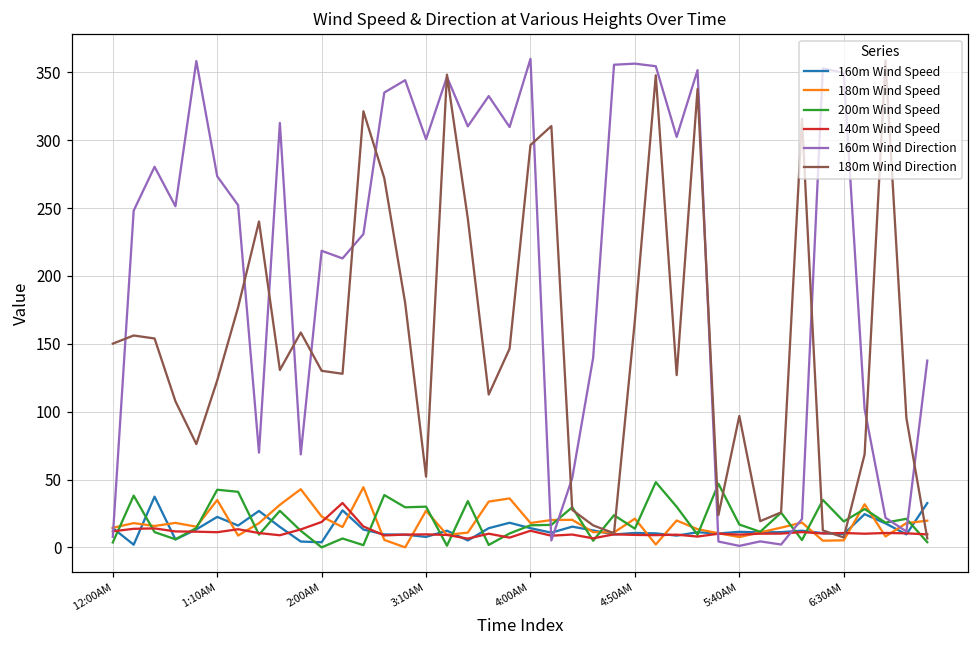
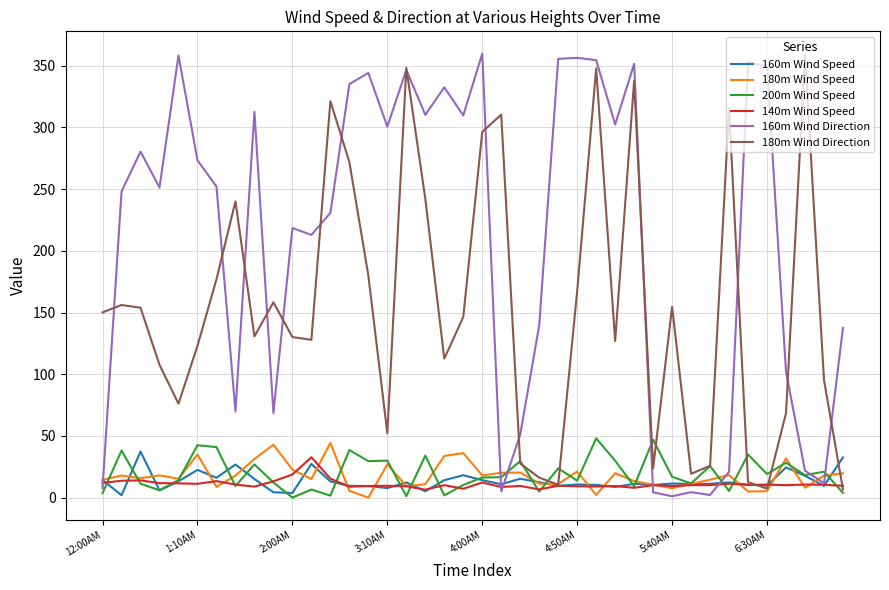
  {
    "160m Wind Speed": {
      "1:10AM": 22,
      "2:00AM": 4
    },
    "180m Wind Speed": {
      "1:10AM": 35,
      "2:00AM": 23,
      "3:10AM": 27,
      "4:50AM": 21,
      "6:30AM": 5
    },
    "200m Wind Speed": {
      "12:00AM": 4,
      "1:10AM": 42,
      "2:00AM": 0,
      "3:10AM": 30,
      "4:50AM": 14,
      "5:40AM": 17,
      "6:30AM": 19
    },
    "140m Wind Speed": {
      "12:00AM": 12,
      "1:10AM": 11,
      "2:00AM": 19
    },
    "160m Wind Direction": {
      "12:00AM": 8,
      "1:10AM": 273,
      "2:00AM": 219,
      "3:10AM": 301,
      "4:00AM": 360,
      "4:50AM": 356,
      "5:40AM": 1
    },
    "180m Wind Direction": {
      "12:00AM": 150,
      "1:10AM": 123,
      "2:00AM": 130,
      "3:10AM": 52,
      "4:00AM": 296,
      "4:50AM": 167,
-     "5:40AM": 97,
+     "5:40AM": 155,
      "6:30AM": 7
    }
  }
